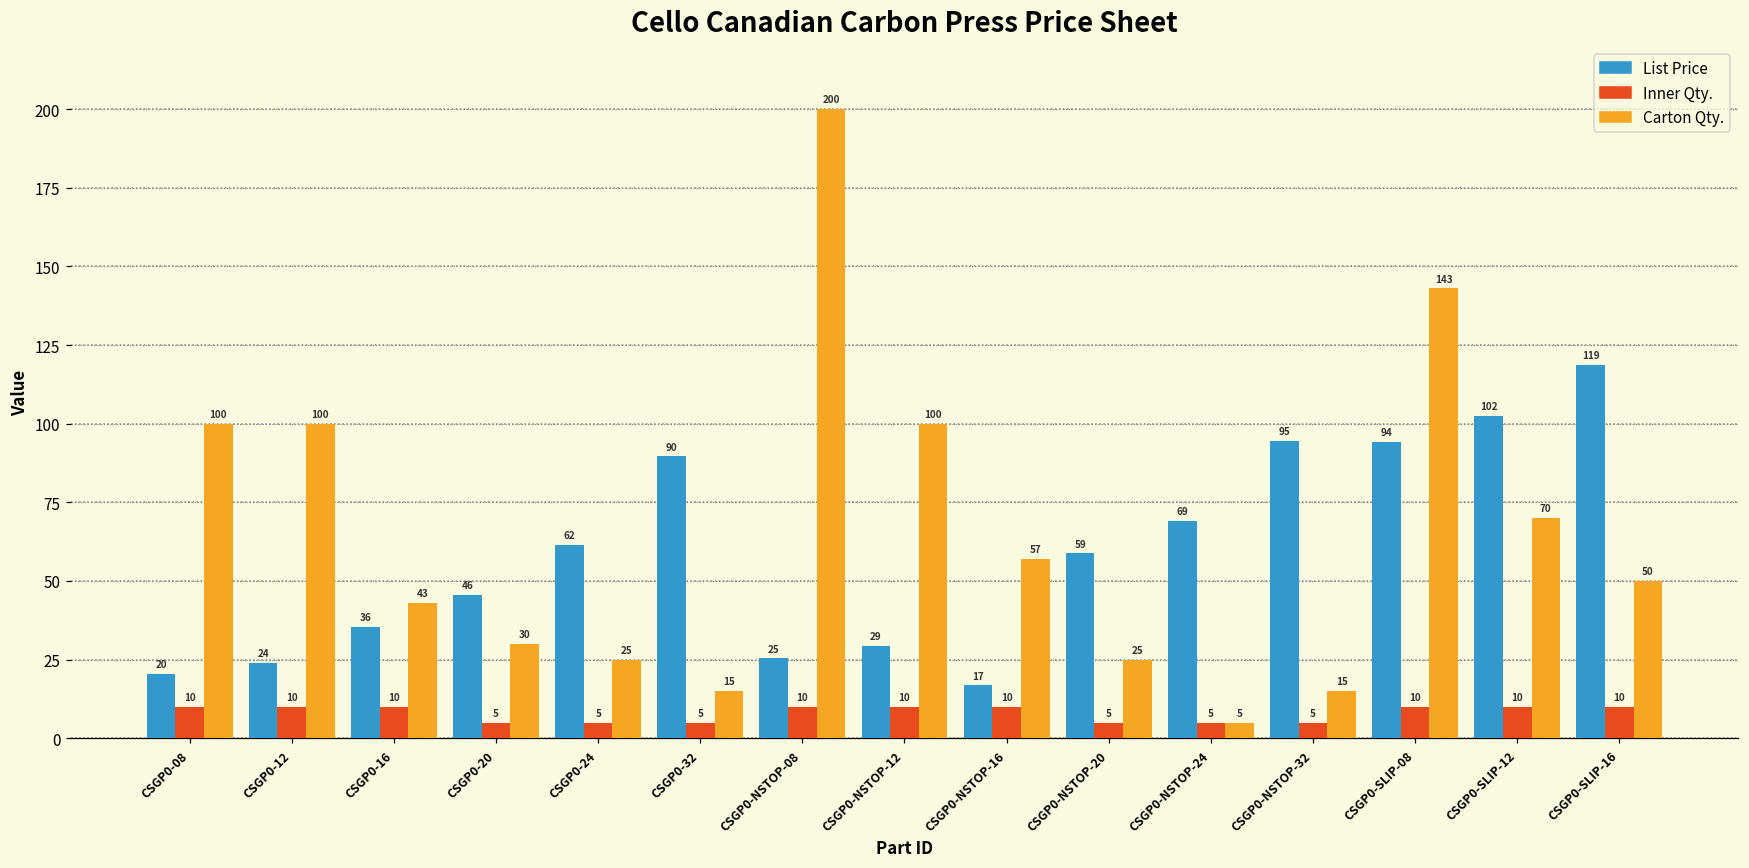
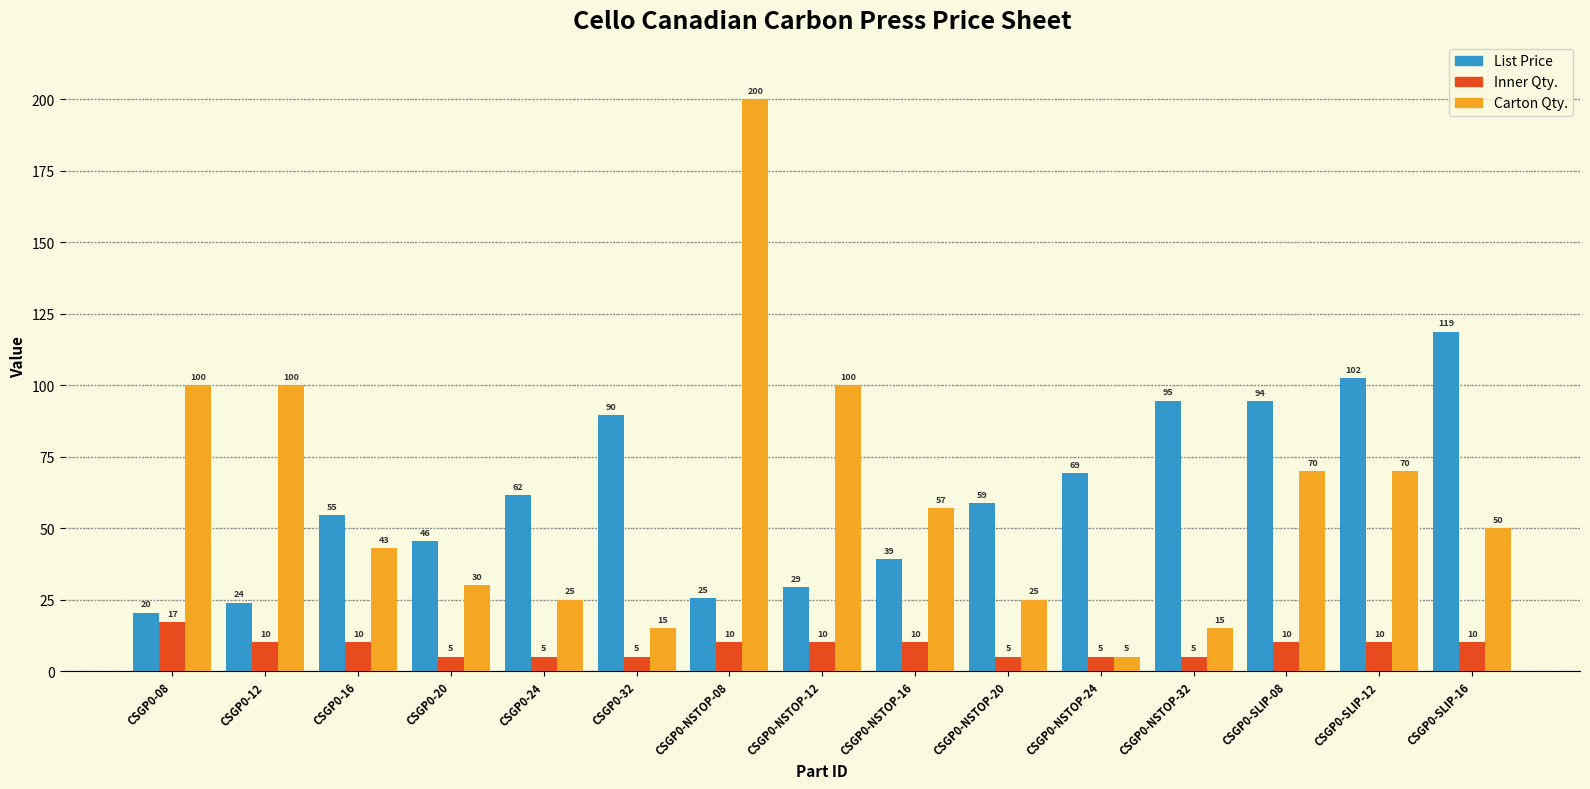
  {
    "List Price": {
      "CSGP0-08": 20,
      "CSGP0-12": 24,
-     "CSGP0-16": 36,
+     "CSGP0-16": 55,
      "CSGP0-20": 46,
      "CSGP0-24": 62,
      "CSGP0-32": 90,
      "CSGP0-NSTOP-08": 25,
      "CSGP0-NSTOP-12": 29,
-     "CSGP0-NSTOP-16": 17,
+     "CSGP0-NSTOP-16": 39,
      "CSGP0-NSTOP-20": 59,
      "CSGP0-NSTOP-24": 69,
      "CSGP0-NSTOP-32": 95,
      "CSGP0-SLIP-08": 94,
      "CSGP0-SLIP-12": 102,
      "CSGP0-SLIP-16": 119
    },
    "Inner Qty.": {
-     "CSGP0-08": 10,
+     "CSGP0-08": 17,
      "CSGP0-12": 10,
      "CSGP0-16": 10,
      "CSGP0-20": 5,
      "CSGP0-24": 5,
      "CSGP0-32": 5,
      "CSGP0-NSTOP-08": 10,
      "CSGP0-NSTOP-12": 10,
      "CSGP0-NSTOP-16": 10,
      "CSGP0-NSTOP-20": 5,
      "CSGP0-NSTOP-24": 5,
      "CSGP0-NSTOP-32": 5,
      "CSGP0-SLIP-08": 10,
      "CSGP0-SLIP-12": 10,
      "CSGP0-SLIP-16": 10
    },
    "Carton Qty.": {
      "CSGP0-08": 100,
      "CSGP0-12": 100,
      "CSGP0-16": 43,
      "CSGP0-20": 30,
      "CSGP0-24": 25,
      "CSGP0-32": 15,
      "CSGP0-NSTOP-08": 200,
      "CSGP0-NSTOP-12": 100,
      "CSGP0-NSTOP-16": 57,
      "CSGP0-NSTOP-20": 25,
      "CSGP0-NSTOP-24": 5,
      "CSGP0-NSTOP-32": 15,
-     "CSGP0-SLIP-08": 143,
+     "CSGP0-SLIP-08": 70,
      "CSGP0-SLIP-12": 70,
      "CSGP0-SLIP-16": 50
    }
  }
